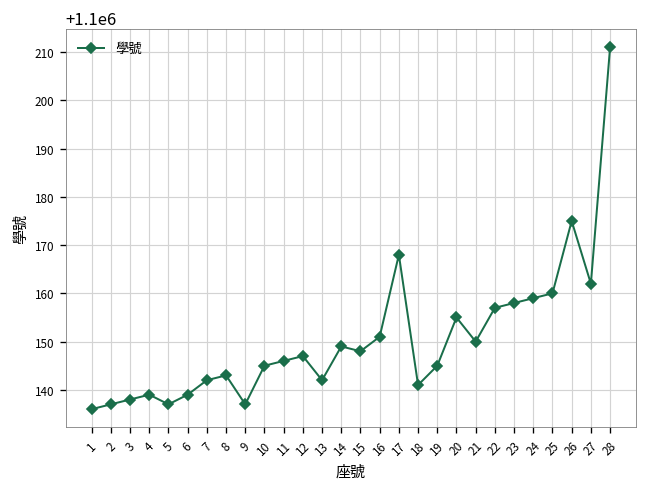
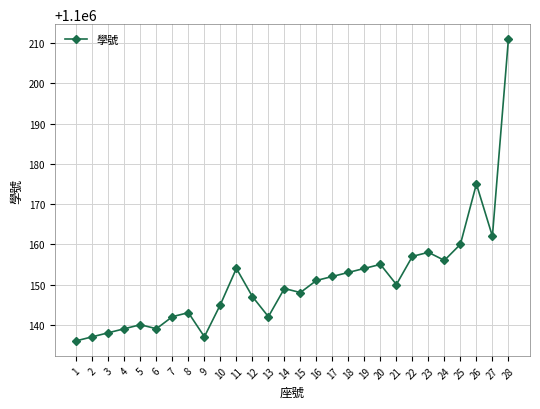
  {
    "1": 1100136,
    "2": 1100137,
    "3": 1100138,
    "4": 1100139,
-   "5": 1100137,
+   "5": 1100140,
    "6": 1100139,
    "7": 1100142,
    "8": 1100143,
    "9": 1100137,
    "10": 1100145,
-   "11": 1100146,
+   "11": 1100154,
    "12": 1100147,
    "13": 1100142,
    "14": 1100149,
    "15": 1100148,
    "16": 1100151,
-   "17": 1100168,
-   "18": 1100141,
-   "19": 1100145,
+   "17": 1100152,
+   "18": 1100153,
+   "19": 1100154,
    "20": 1100155,
    "21": 1100150,
    "22": 1100157,
    "23": 1100158,
-   "24": 1100159,
+   "24": 1100156,
    "25": 1100160,
    "26": 1100175,
    "27": 1100162,
    "28": 1100211
  }
